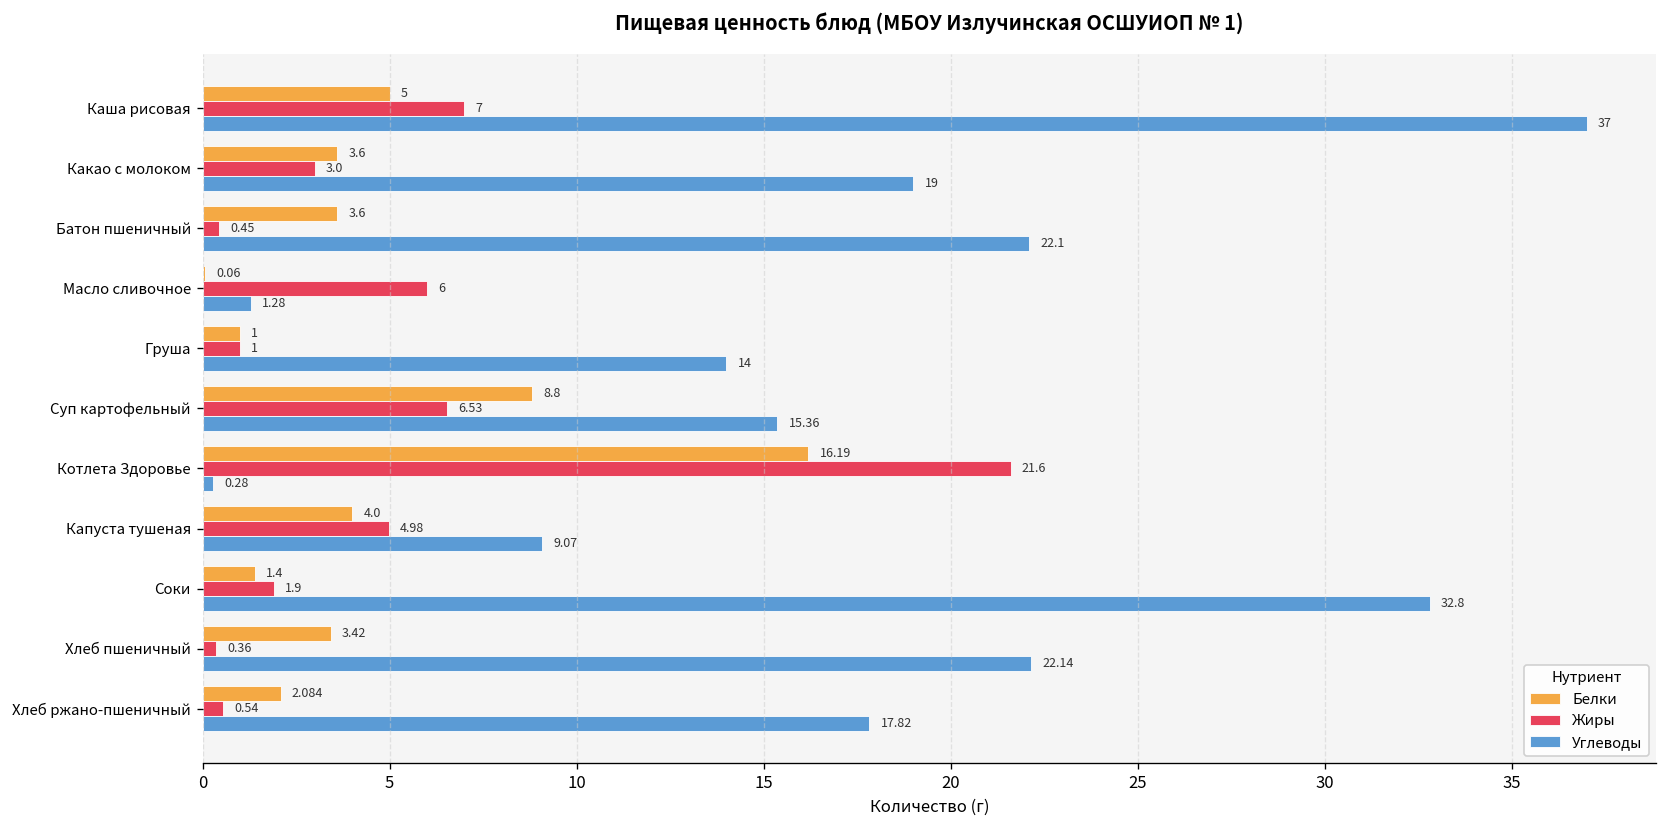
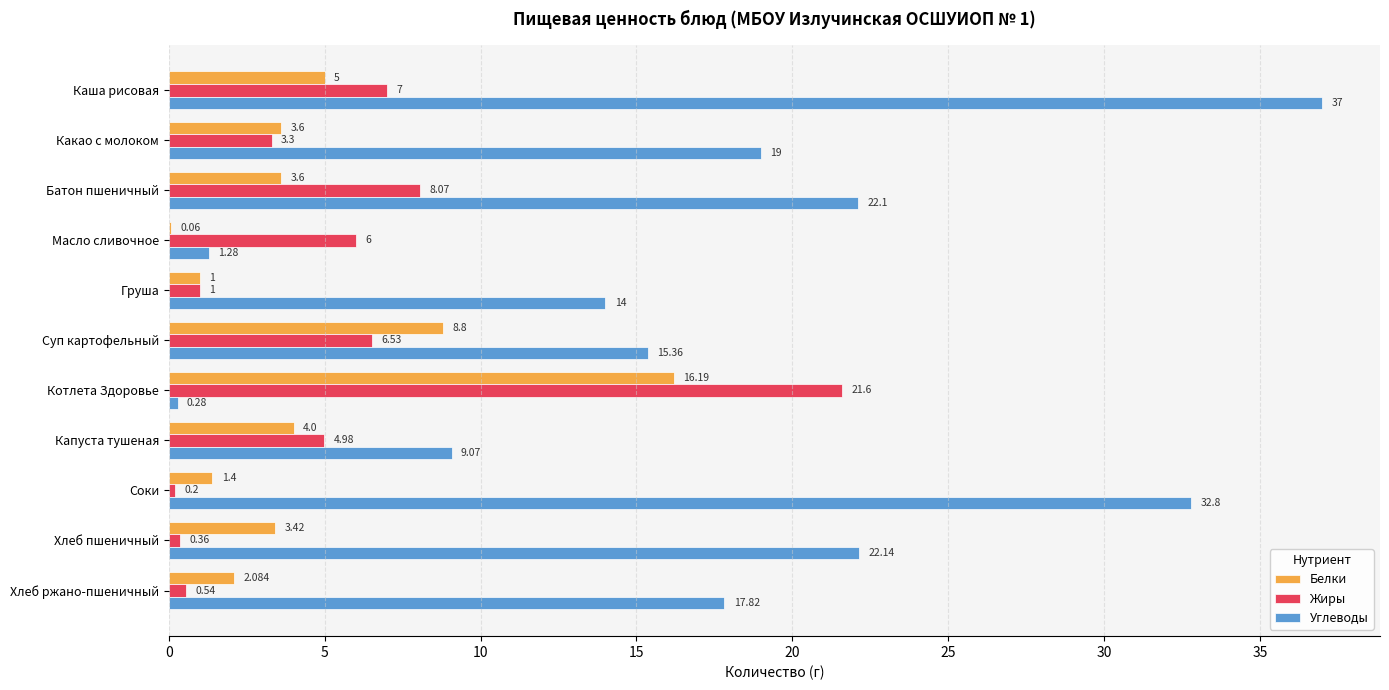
  {
    "Белки": {
      "Каша рисовая": 5,
      "Какао с молоком": 3.6,
      "Батон пшеничный": 3.6,
      "Масло сливочное": 0.06,
      "Груша": 1,
      "Суп картофельный": 8.8,
      "Котлета Здоровье": 16.19,
      "Капуста тушеная": 4.0,
      "Соки": 1.4,
      "Хлеб пшеничный": 3.42,
      "Хлеб ржано-пшеничный": 2.084
    },
    "Жиры": {
      "Каша рисовая": 7,
-     "Какао с молоком": 3.0,
-     "Батон пшеничный": 0.45,
+     "Какао с молоком": 3.3,
+     "Батон пшеничный": 8.07,
      "Масло сливочное": 6,
      "Груша": 1,
      "Суп картофельный": 6.53,
      "Котлета Здоровье": 21.6,
      "Капуста тушеная": 4.98,
-     "Соки": 1.9,
+     "Соки": 0.2,
      "Хлеб пшеничный": 0.36,
      "Хлеб ржано-пшеничный": 0.54
    },
    "Углеводы": {
      "Каша рисовая": 37,
      "Какао с молоком": 19,
      "Батон пшеничный": 22.1,
      "Масло сливочное": 1.28,
      "Груша": 14,
      "Суп картофельный": 15.36,
      "Котлета Здоровье": 0.28,
      "Капуста тушеная": 9.07,
      "Соки": 32.8,
      "Хлеб пшеничный": 22.14,
      "Хлеб ржано-пшеничный": 17.82
    }
  }
